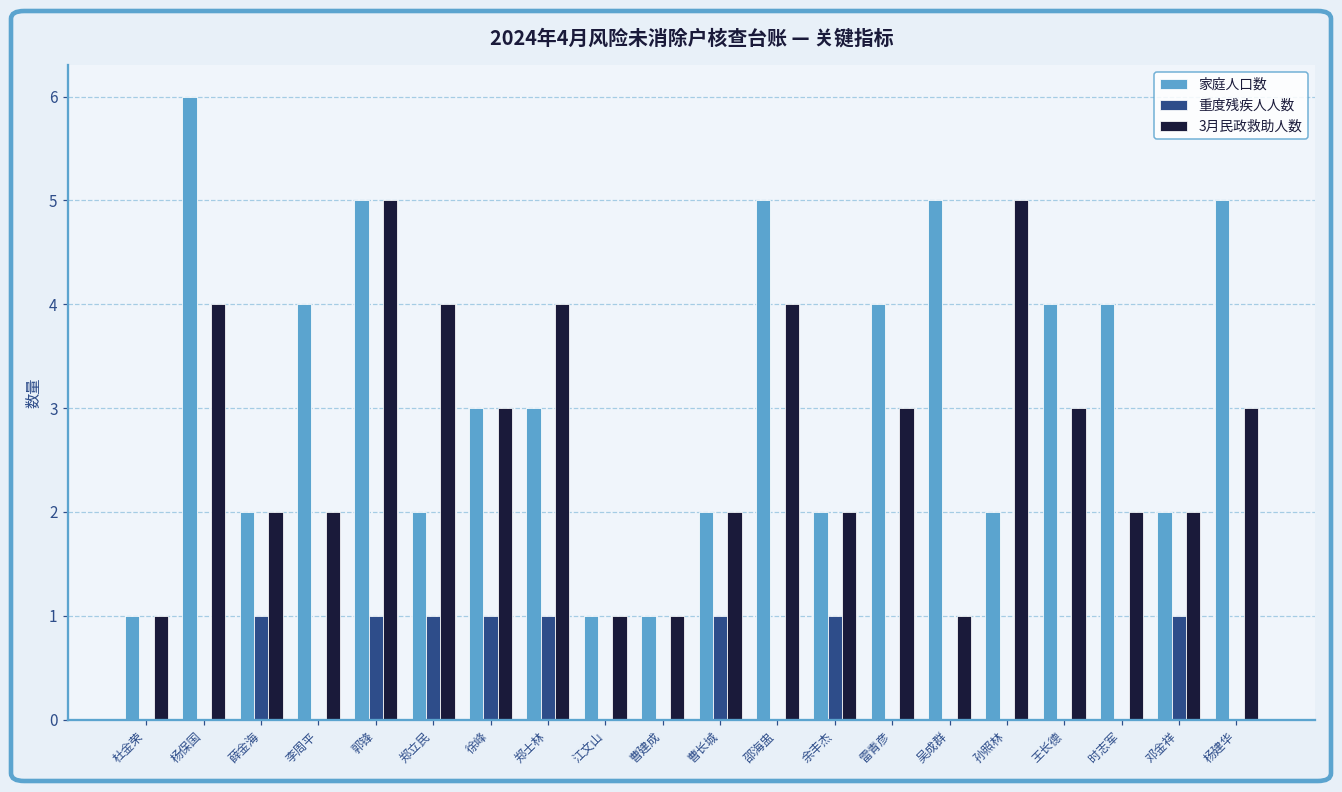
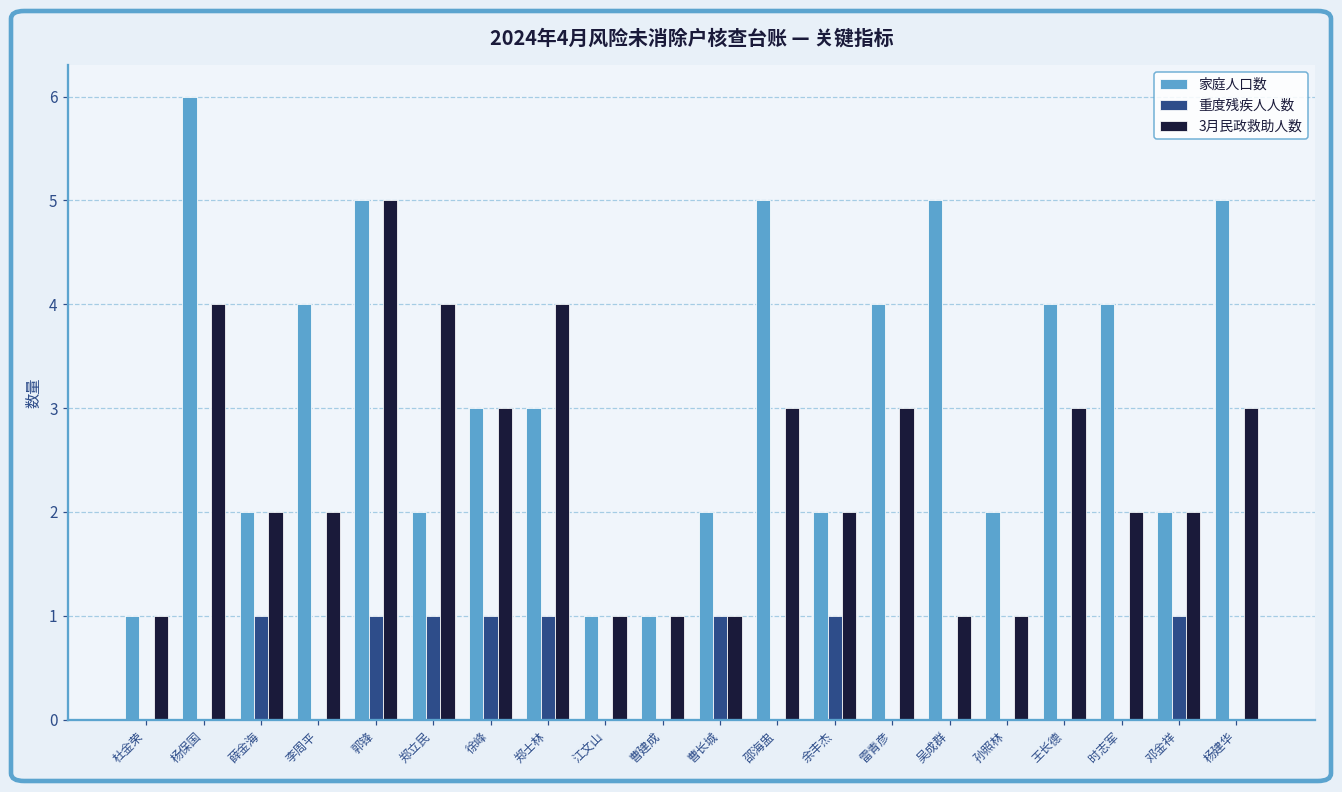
  {
    "家庭人口数": {
      "杜金荣": 1,
      "杨保国": 6,
      "薛金海": 2,
      "李周平": 4,
      "郭锋": 5,
      "郑立民": 2,
      "徐峰": 3,
      "郑士林": 3,
      "江文山": 1,
      "曹建成": 1,
      "曹长城": 2,
      "邵海盅": 5,
      "余丰杰": 2,
      "雷青彦": 4,
      "吴成群": 5,
      "孙照林": 2,
      "王长德": 4,
      "时志军": 4,
      "邓金祥": 2,
      "杨建华": 5
    },
    "重度残疾人人数": {
      "杜金荣": 0,
      "杨保国": 0,
      "薛金海": 1,
      "李周平": 0,
      "郭锋": 1,
      "郑立民": 1,
      "徐峰": 1,
      "郑士林": 1,
      "江文山": 0,
      "曹建成": 0,
      "曹长城": 1,
      "邵海盅": 0,
      "余丰杰": 1,
      "雷青彦": 0,
      "吴成群": 0,
      "孙照林": 0,
      "王长德": 0,
      "时志军": 0,
      "邓金祥": 1,
      "杨建华": 0
    },
    "3月民政救助人数": {
      "杜金荣": 1,
      "杨保国": 4,
      "薛金海": 2,
      "李周平": 2,
      "郭锋": 5,
      "郑立民": 4,
      "徐峰": 3,
      "郑士林": 4,
      "江文山": 1,
      "曹建成": 1,
-     "曹长城": 2,
-     "邵海盅": 4,
+     "曹长城": 1,
+     "邵海盅": 3,
      "余丰杰": 2,
      "雷青彦": 3,
      "吴成群": 1,
-     "孙照林": 5,
+     "孙照林": 1,
      "王长德": 3,
      "时志军": 2,
      "邓金祥": 2,
      "杨建华": 3
    }
  }
